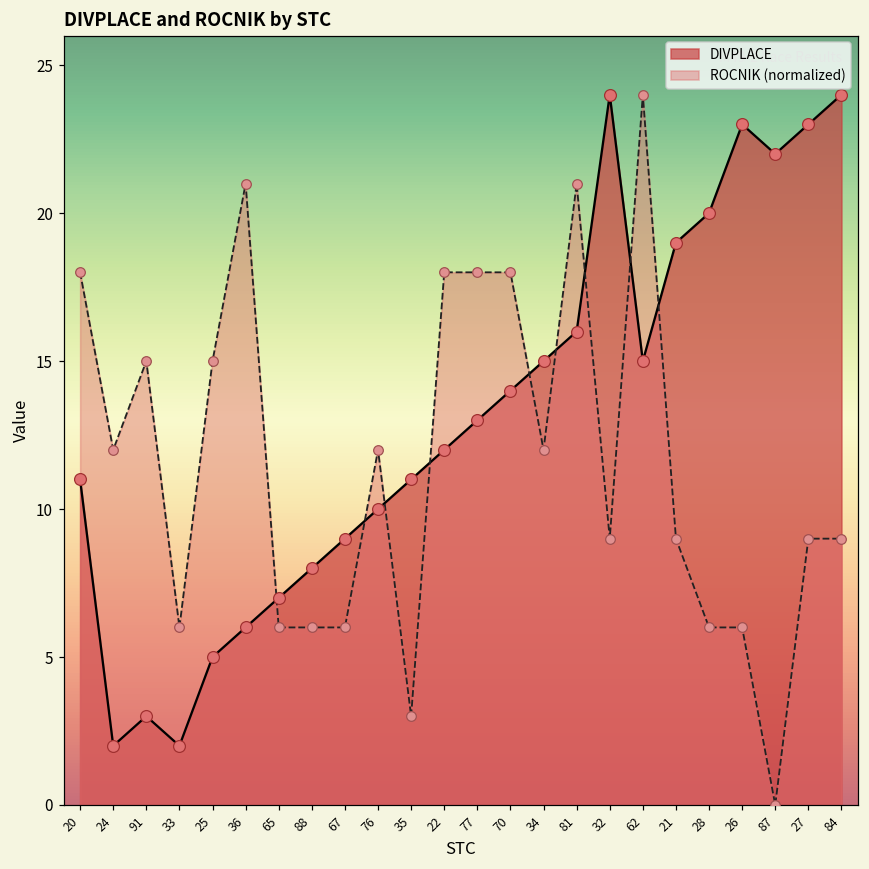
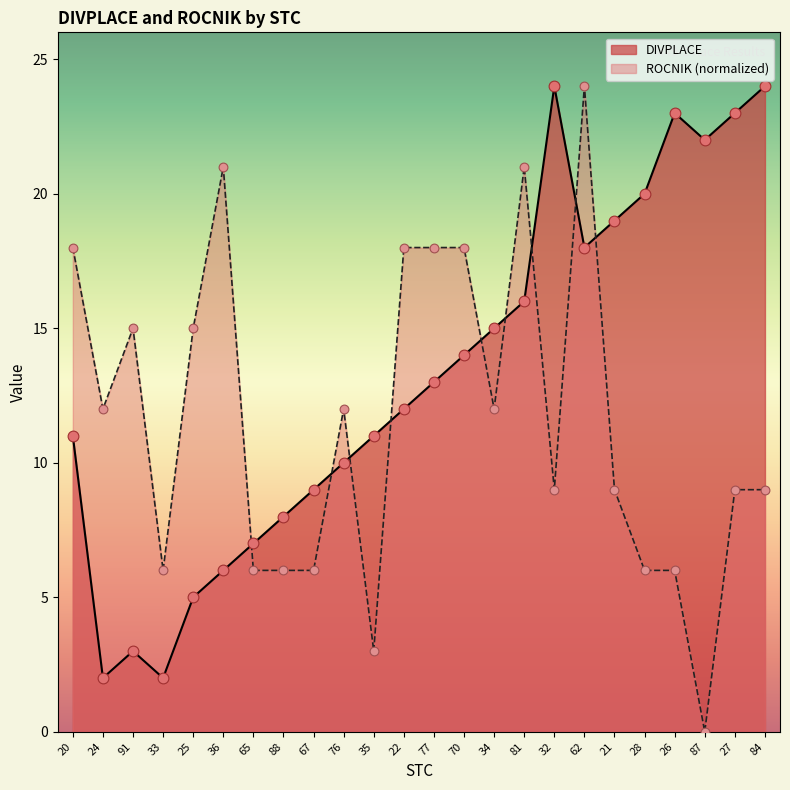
  {
    "DIVPLACE": {
      "20": 11,
      "24": 2,
      "91": 3,
      "33": 2,
      "25": 5,
      "36": 6,
      "65": 7,
      "88": 8,
      "67": 9,
      "76": 10,
      "35": 11,
      "22": 12,
      "77": 13,
      "70": 14,
      "34": 15,
      "81": 16,
      "32": 24,
-     "62": 15,
+     "62": 18,
      "21": 19,
      "28": 20,
      "26": 23,
      "87": 22,
      "27": 23,
      "84": 24
    },
    "ROCNIK (normalized)": {
      "20": 18,
      "24": 12,
      "91": 15,
      "33": 6,
      "25": 15,
      "36": 21,
      "65": 6,
      "88": 6,
      "67": 6,
      "76": 12,
      "35": 3,
      "22": 18,
      "77": 18,
      "70": 18,
      "34": 12,
      "81": 21,
      "32": 9,
      "62": 24,
      "21": 9,
      "28": 6,
      "26": 6,
      "87": 0,
      "27": 9,
      "84": 9
    }
  }
